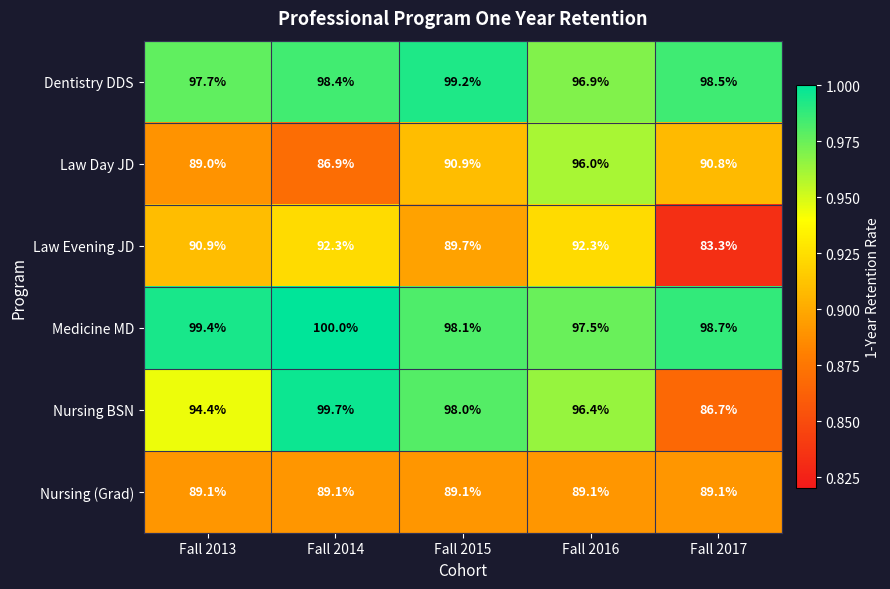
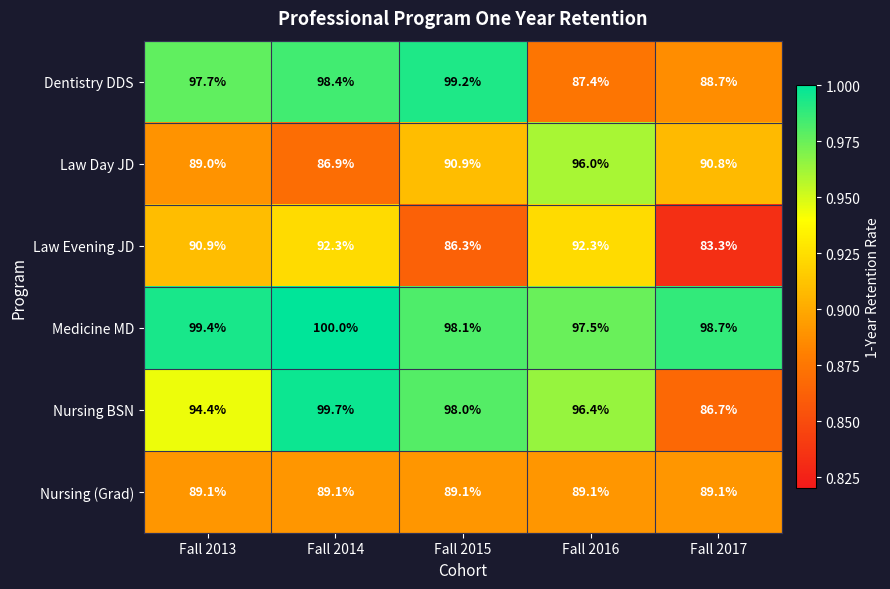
  {
    "Dentistry DDS": {
      "Fall 2013": "97.7%",
      "Fall 2014": "98.4%",
      "Fall 2015": "99.2%",
-     "Fall 2016": "96.9%",
-     "Fall 2017": "98.5%"
+     "Fall 2016": "87.4%",
+     "Fall 2017": "88.7%"
    },
    "Law Day JD": {
      "Fall 2013": "89.0%",
      "Fall 2014": "86.9%",
      "Fall 2015": "90.9%",
      "Fall 2016": "96.0%",
      "Fall 2017": "90.8%"
    },
    "Law Evening JD": {
      "Fall 2013": "90.9%",
      "Fall 2014": "92.3%",
-     "Fall 2015": "89.7%",
+     "Fall 2015": "86.3%",
      "Fall 2016": "92.3%",
      "Fall 2017": "83.3%"
    },
    "Medicine MD": {
      "Fall 2013": "99.4%",
      "Fall 2014": "100.0%",
      "Fall 2015": "98.1%",
      "Fall 2016": "97.5%",
      "Fall 2017": "98.7%"
    },
    "Nursing BSN": {
      "Fall 2013": "94.4%",
      "Fall 2014": "99.7%",
      "Fall 2015": "98.0%",
      "Fall 2016": "96.4%",
      "Fall 2017": "86.7%"
    },
    "Nursing (Grad)": {
      "Fall 2013": "89.1%",
      "Fall 2014": "89.1%",
      "Fall 2015": "89.1%",
      "Fall 2016": "89.1%",
      "Fall 2017": "89.1%"
    }
  }
